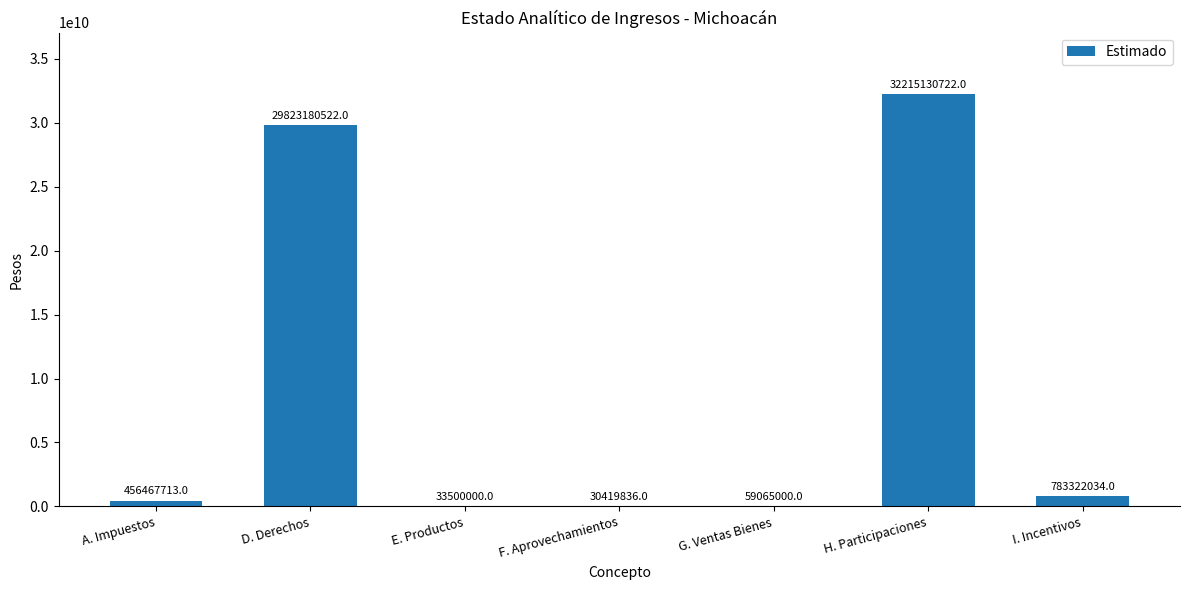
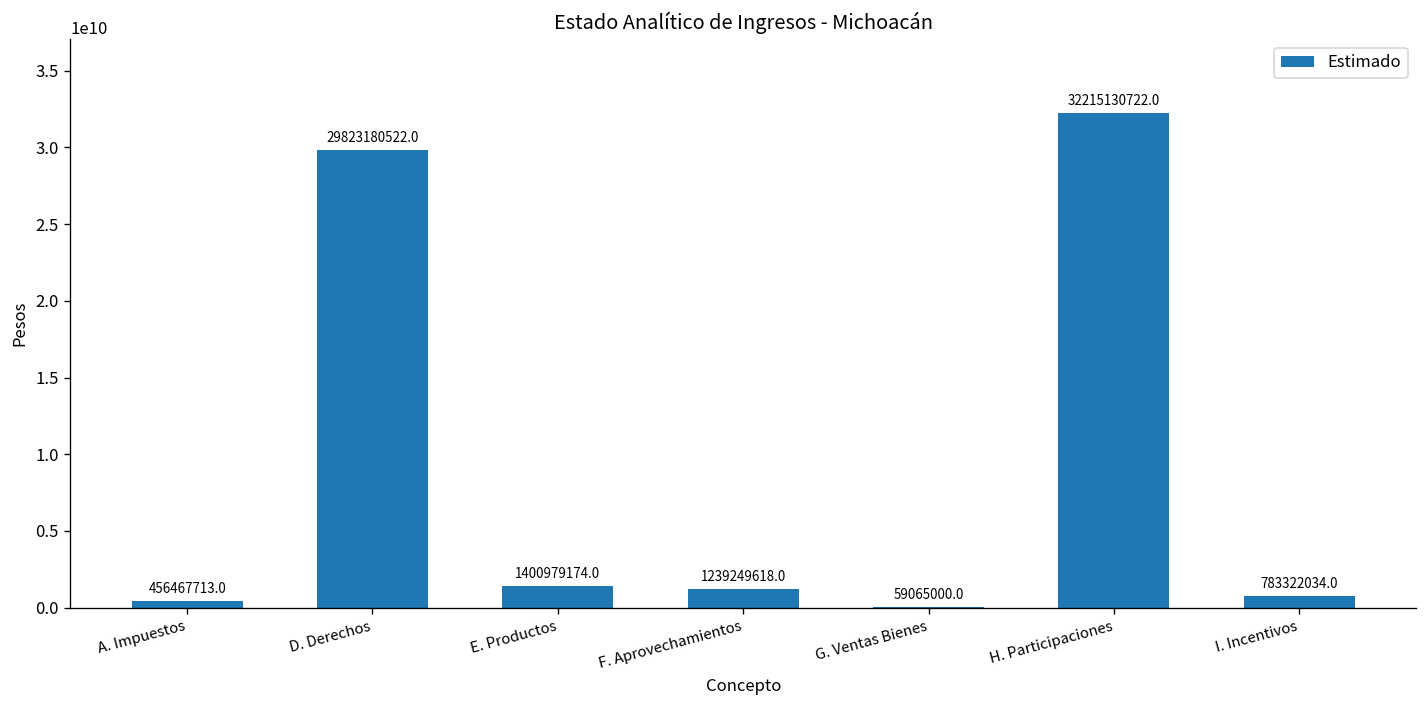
  {
    "A. Impuestos": 456467713.0,
    "D. Derechos": 29823180522.0,
-   "E. Productos": 33500000.0,
-   "F. Aprovechamientos": 30419836.0,
+   "E. Productos": 1400979174.0,
+   "F. Aprovechamientos": 1239249618.0,
    "G. Ventas Bienes": 59065000.0,
    "H. Participaciones": 32215130722.0,
    "I. Incentivos": 783322034.0
  }
